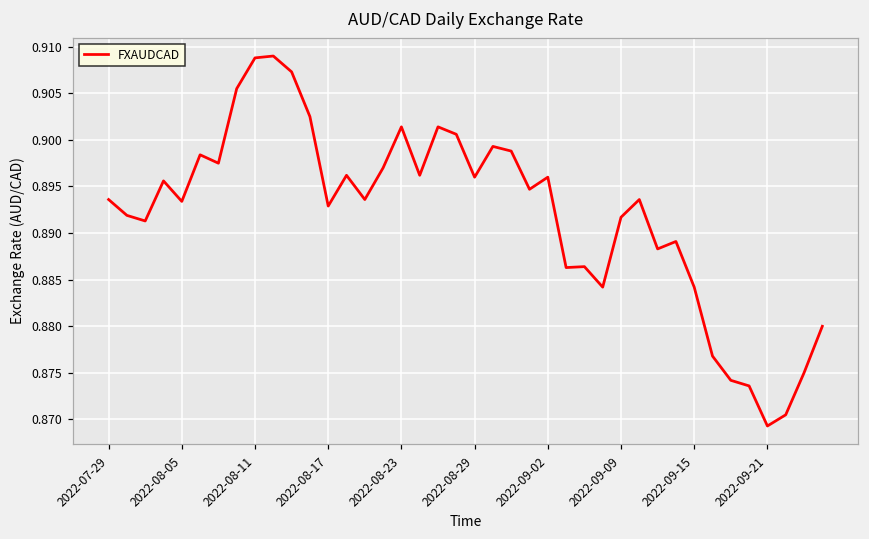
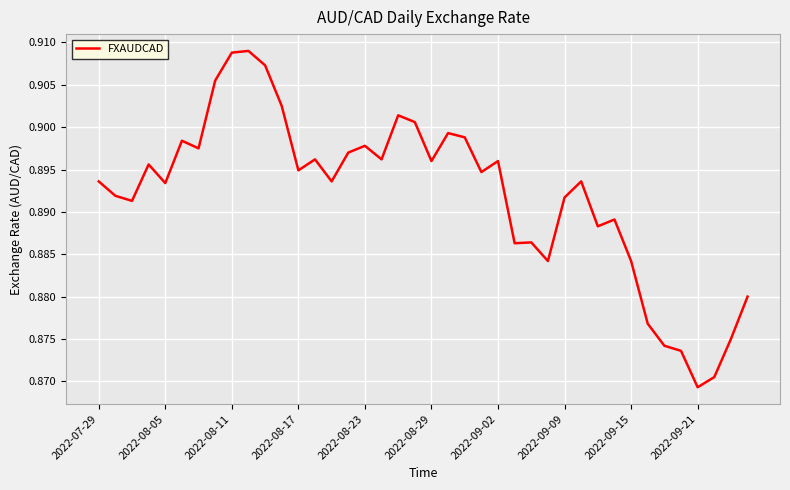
  {
    "2022-07-29": 0.894,
    "2022-08-05": 0.893,
    "2022-08-11": 0.909,
-   "2022-08-17": 0.893,
-   "2022-08-23": 0.901,
+   "2022-08-17": 0.895,
+   "2022-08-23": 0.898,
    "2022-08-29": 0.896,
    "2022-09-02": 0.896,
    "2022-09-09": 0.892,
    "2022-09-15": 0.884,
    "2022-09-21": 0.869
  }
